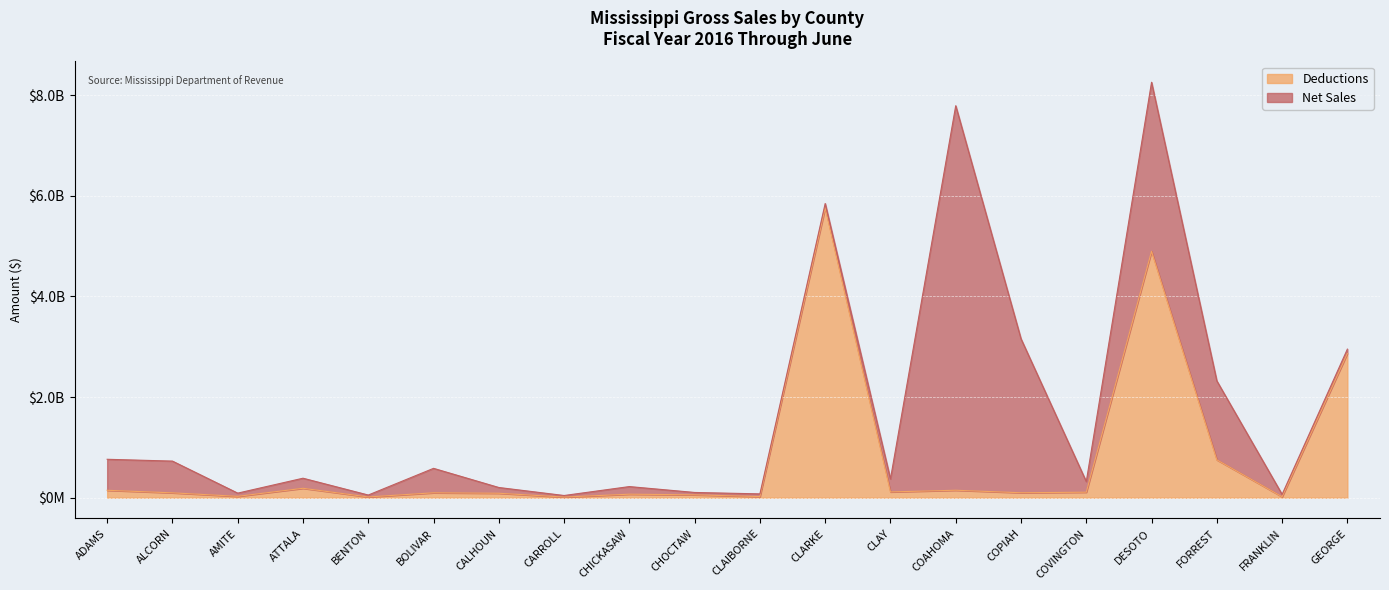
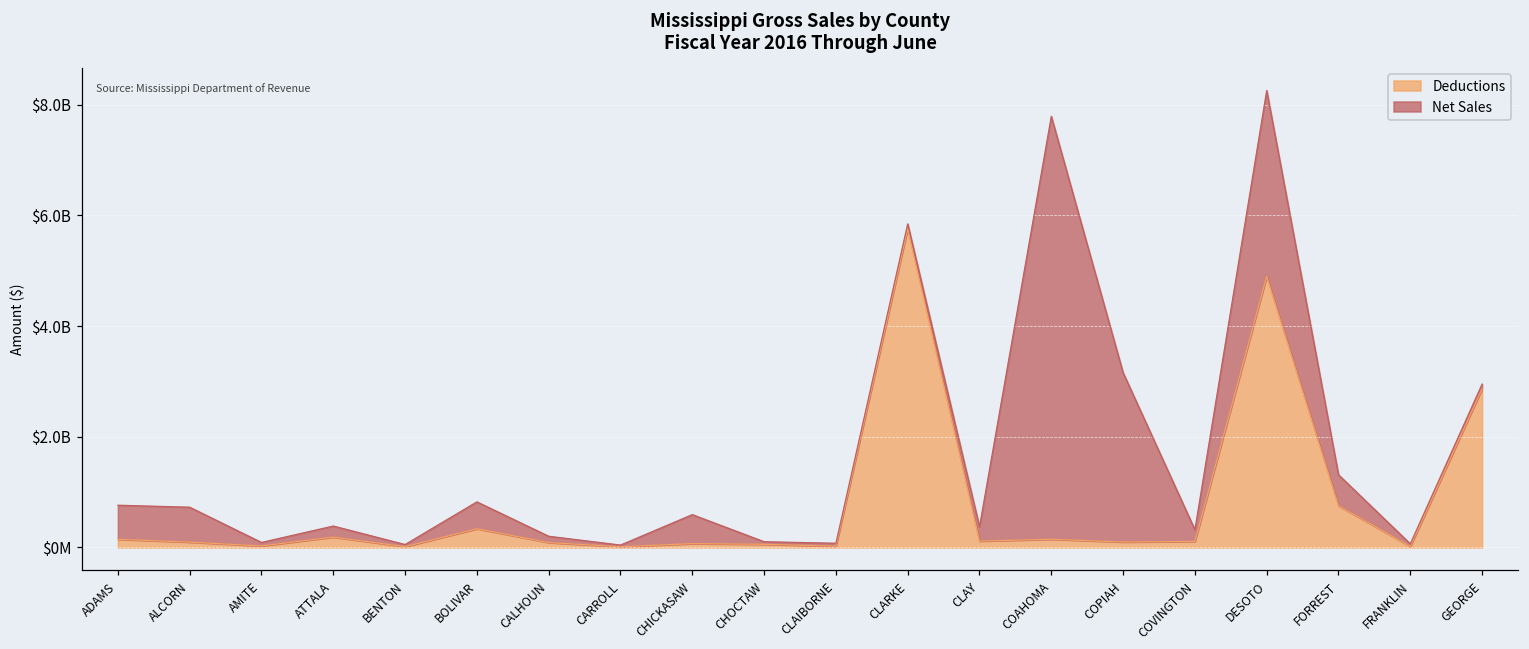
  {
    "Deductions": {
      "ADAMS": "$100000000",
      "ALCORN": "$100000000",
      "AMITE": "$0",
      "ATTALA": "$200000000",
-     "BOLIVAR": "$100000000",
+     "BOLIVAR": "$300000000",
      "CALHOUN": "$100000000",
      "CHICKASAW": "$100000000",
      "CLAIBORNE": "$0",
      "CLARKE": "$5800000000",
      "CLAY": "$100000000",
      "COAHOMA": "$100000000",
      "COPIAH": "$100000000",
      "COVINGTON": "$100000000",
      "DESOTO": "$4900000000",
      "FORREST": "$800000000",
      "GEORGE": "$2900000000"
    },
    "Net Sales": {
      "ADAMS": "$600000000",
      "ALCORN": "$600000000",
      "AMITE": "$100000000",
      "ATTALA": "$200000000",
      "BOLIVAR": "$500000000",
      "CALHOUN": "$100000000",
-     "CHICKASAW": "$200000000",
+     "CHICKASAW": "$500000000",
      "CLAIBORNE": "$100000000",
      "CLARKE": "$100000000",
      "CLAY": "$300000000",
      "COAHOMA": "$7600000000",
      "COPIAH": "$3100000000",
      "COVINGTON": "$200000000",
      "DESOTO": "$3400000000",
-     "FORREST": "$1600000000",
+     "FORREST": "$600000000",
      "GEORGE": "$100000000"
    }
  }
